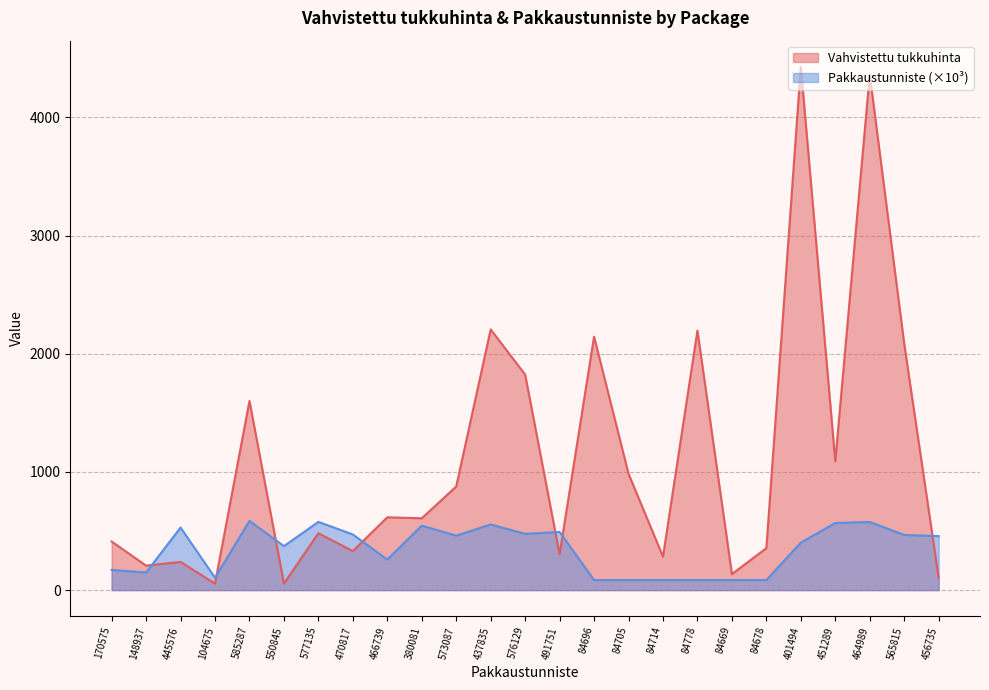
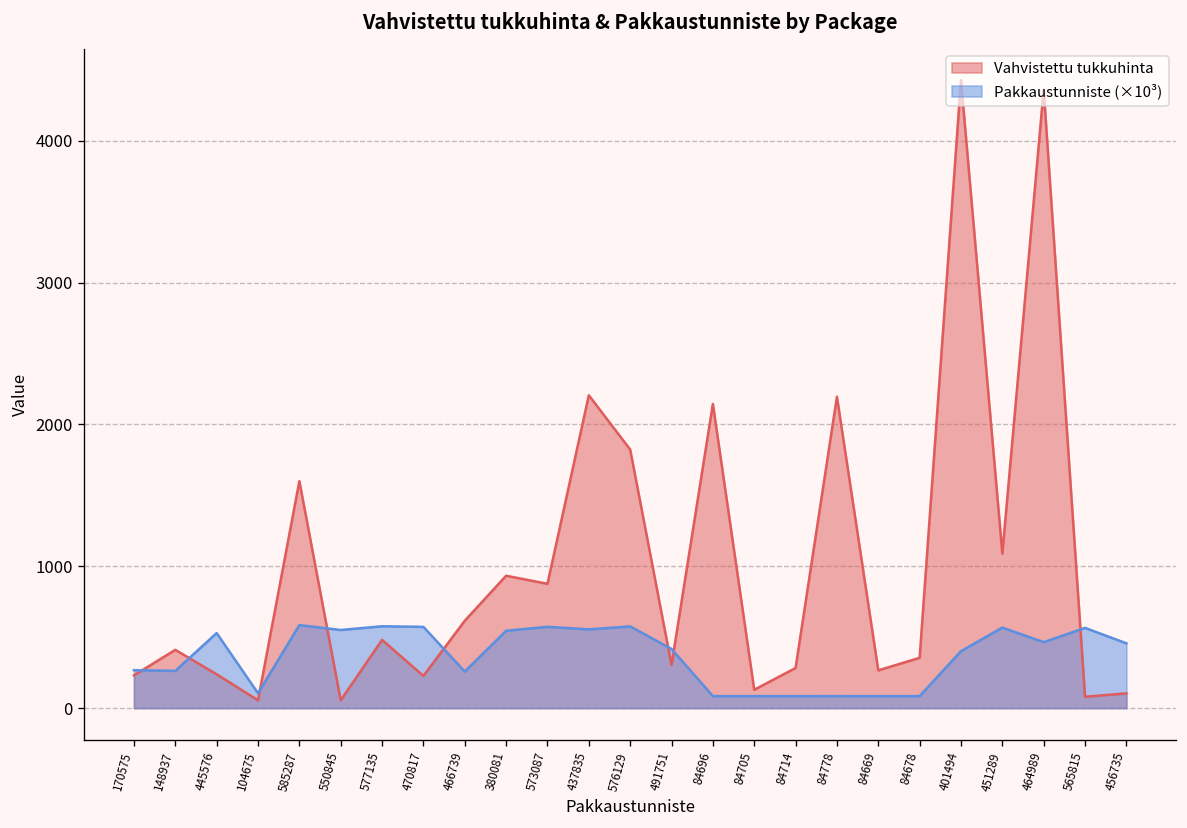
  {
    "Vahvistettu tukkuhinta": {
-     "170575": 410,
-     "148937": 210,
+     "170575": 230,
+     "148937": 410,
      "445576": 240,
      "104675": 60,
      "585287": 1600,
      "550845": 60,
      "577135": 480,
-     "470817": 330,
+     "470817": 230,
      "466739": 620,
-     "380081": 610,
+     "380081": 930,
      "573087": 880,
      "437835": 2210,
      "576129": 1820,
      "491751": 300,
      "84696": 2140,
-     "84705": 980,
+     "84705": 130,
      "84714": 280,
      "84778": 2200,
-     "84669": 140,
+     "84669": 270,
      "84678": 350,
      "451289": 1090,
-     "565815": 2090,
+     "565815": 80,
      "456735": 100
    },
    "Pakkaustunniste (×10³)": {
-     "170575": 170,
-     "148937": 150,
+     "170575": 270,
+     "148937": 260,
      "445576": 530,
      "104675": 100,
      "585287": 590,
-     "550845": 370,
+     "550845": 550,
      "577135": 580,
-     "470817": 470,
+     "470817": 570,
      "466739": 260,
      "380081": 550,
-     "573087": 460,
+     "573087": 570,
      "437835": 560,
-     "576129": 480,
-     "491751": 490,
+     "576129": 580,
+     "491751": 420,
      "84696": 80,
      "84705": 80,
      "84714": 80,
      "84778": 80,
      "84669": 80,
      "84678": 80,
      "401494": 400,
      "451289": 570,
-     "464989": 580,
-     "565815": 470,
+     "464989": 460,
+     "565815": 570,
      "456735": 460
    }
  }
